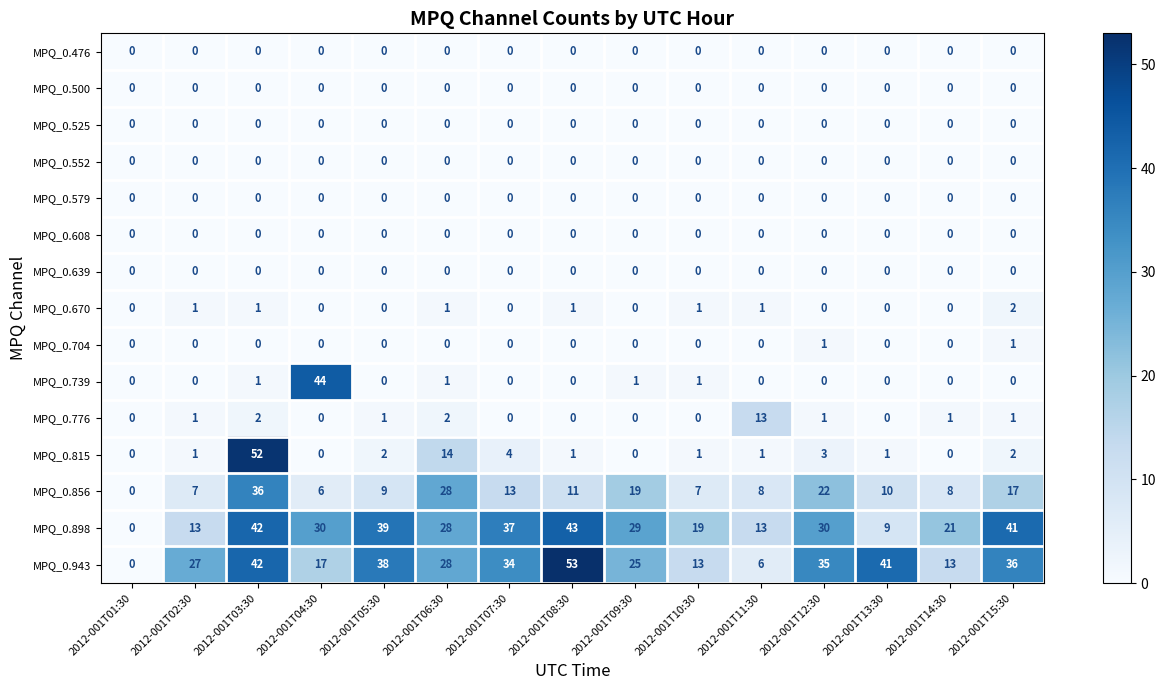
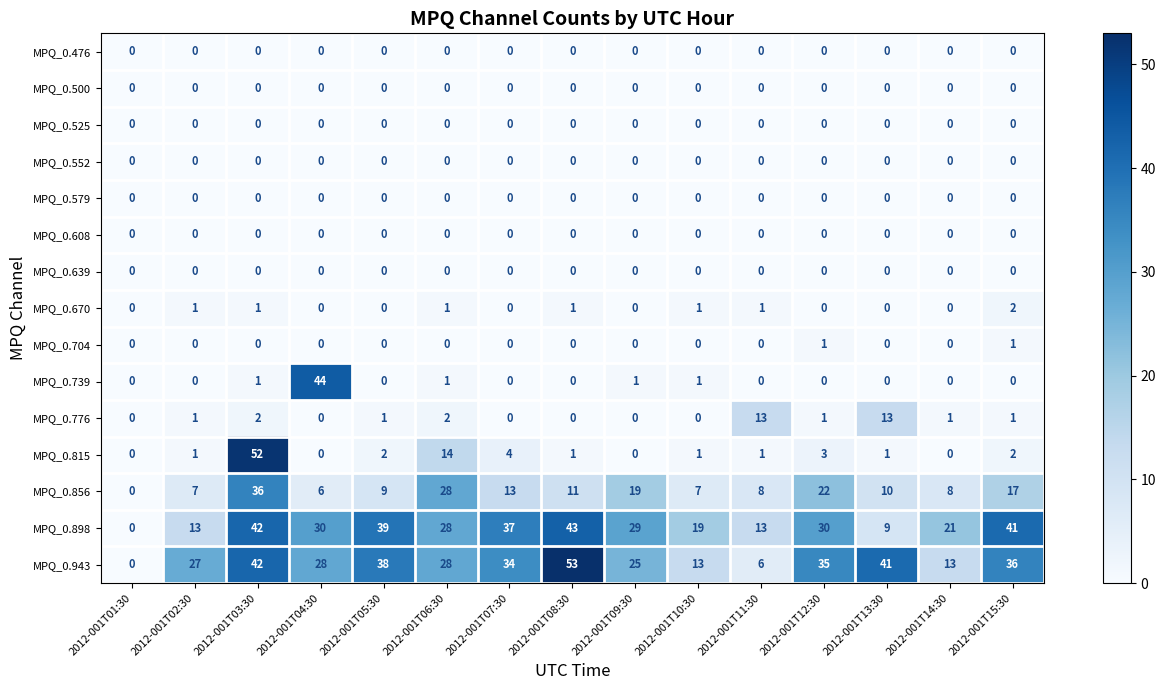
  {
    "MPQ_0.776": {
      "2012-001T01:30": 0,
      "2012-001T02:30": 1,
      "2012-001T03:30": 2,
      "2012-001T04:30": 0,
      "2012-001T05:30": 1,
      "2012-001T06:30": 2,
      "2012-001T07:30": 0,
      "2012-001T08:30": 0,
      "2012-001T09:30": 0,
      "2012-001T10:30": 0,
      "2012-001T11:30": 13,
      "2012-001T12:30": 1,
-     "2012-001T13:30": 0,
+     "2012-001T13:30": 13,
      "2012-001T14:30": 1,
      "2012-001T15:30": 1
    },
    "MPQ_0.943": {
      "2012-001T01:30": 0,
      "2012-001T02:30": 27,
      "2012-001T03:30": 42,
-     "2012-001T04:30": 17,
+     "2012-001T04:30": 28,
      "2012-001T05:30": 38,
      "2012-001T06:30": 28,
      "2012-001T07:30": 34,
      "2012-001T08:30": 53,
      "2012-001T09:30": 25,
      "2012-001T10:30": 13,
      "2012-001T11:30": 6,
      "2012-001T12:30": 35,
      "2012-001T13:30": 41,
      "2012-001T14:30": 13,
      "2012-001T15:30": 36
    }
  }
